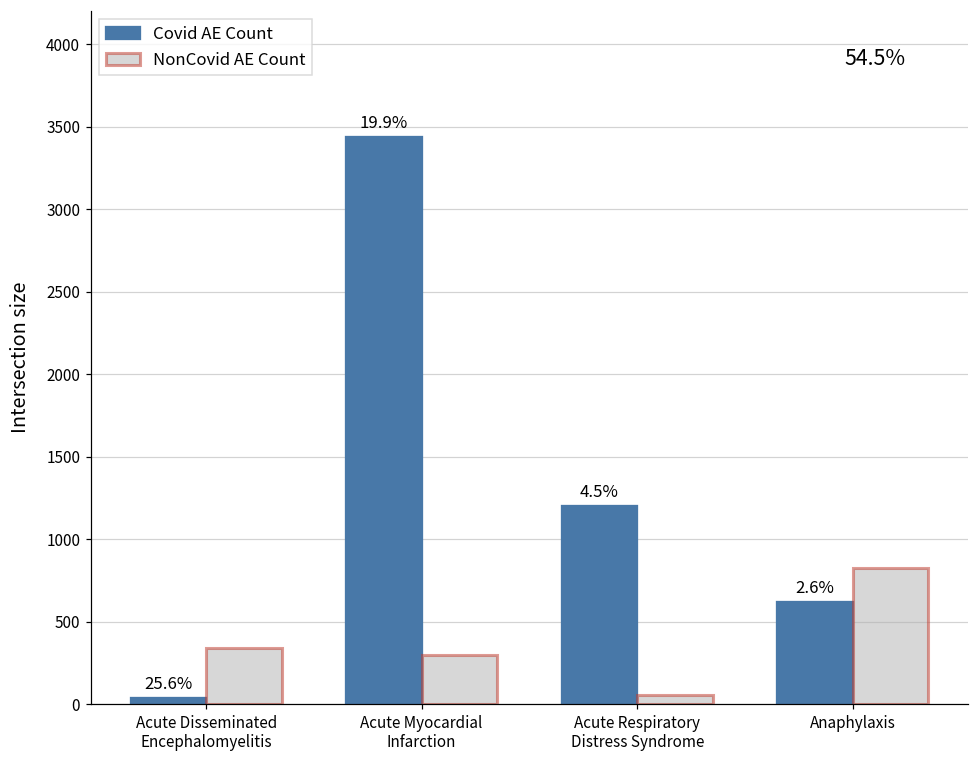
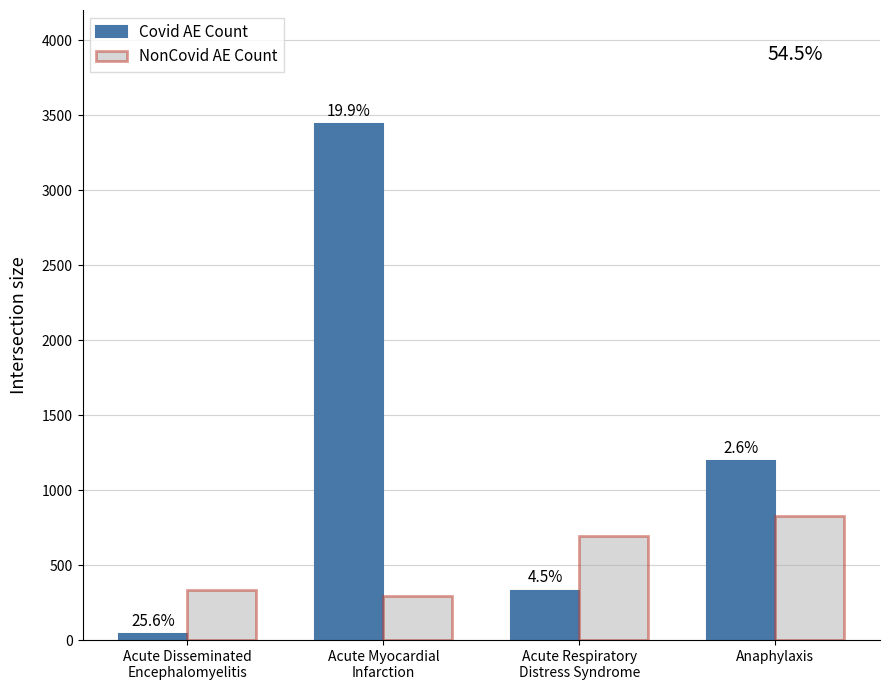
  {
    "Covid AE Count": {
-     "Acute Respiratory Distress Syndrome": 1200,
-     "Anaphylaxis": 620
+     "Acute Respiratory Distress Syndrome": 330,
+     "Anaphylaxis": 1190
    },
    "NonCovid AE Count": {
      "Acute Disseminated Encephalomyelitis": 340,
      "Acute Myocardial Infarction": 300,
-     "Acute Respiratory Distress Syndrome": 60,
+     "Acute Respiratory Distress Syndrome": 690,
      "Anaphylaxis": 830
    }
  }
